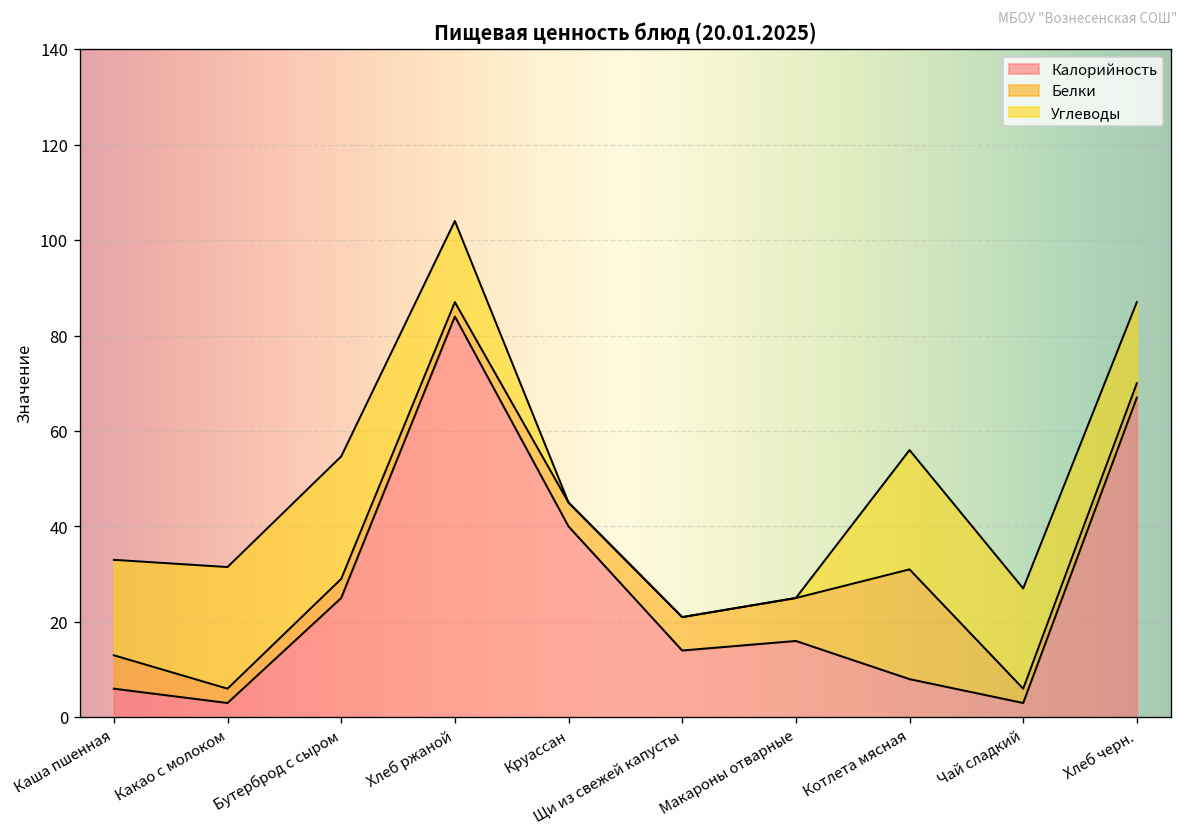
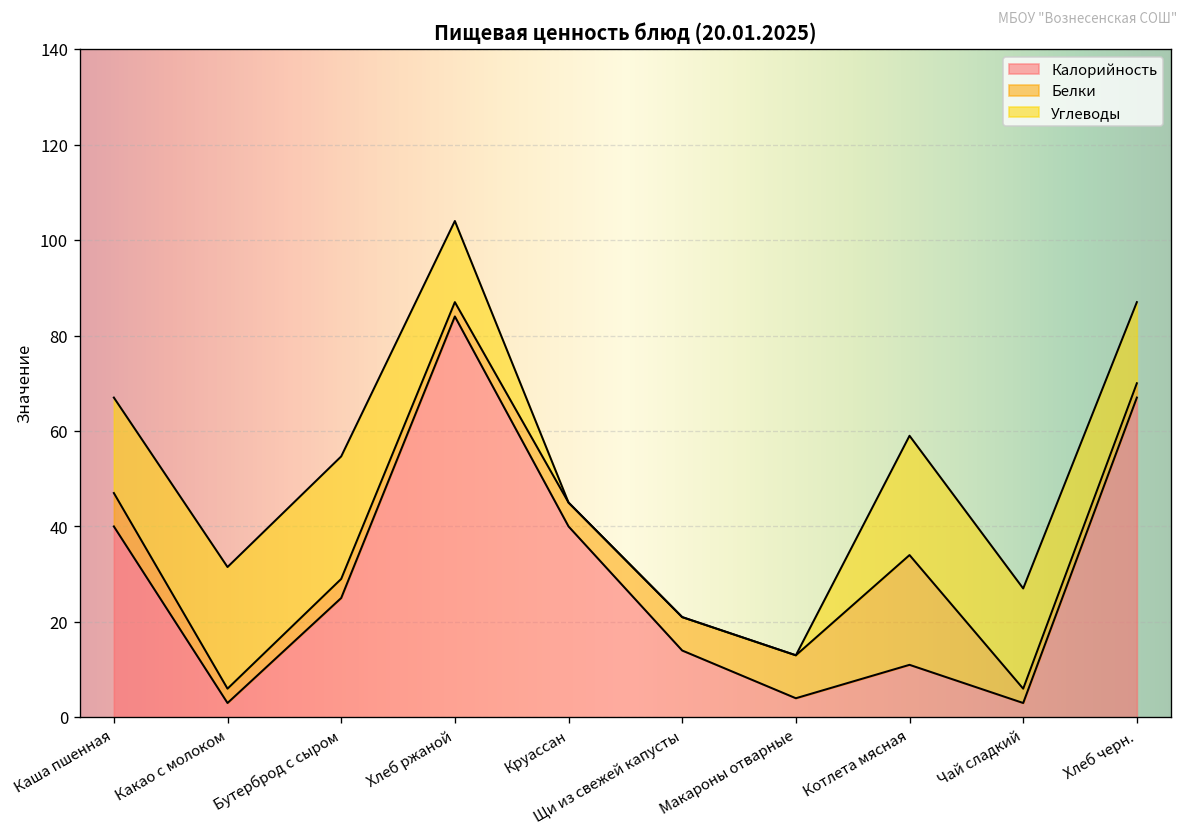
  {
    "Калорийность": {
-     "Каша пшенная": 6,
+     "Каша пшенная": 40,
      "Какао с молоком": 3,
      "Бутерброд с сыром": 25,
      "Хлеб ржаной": 84,
      "Круассан": 40,
      "Щи из свежей капусты": 14,
-     "Макароны отварные": 16,
-     "Котлета мясная": 8,
+     "Макароны отварные": 4,
+     "Котлета мясная": 11,
      "Чай сладкий": 3,
      "Хлеб черн.": 67
    }
  }
